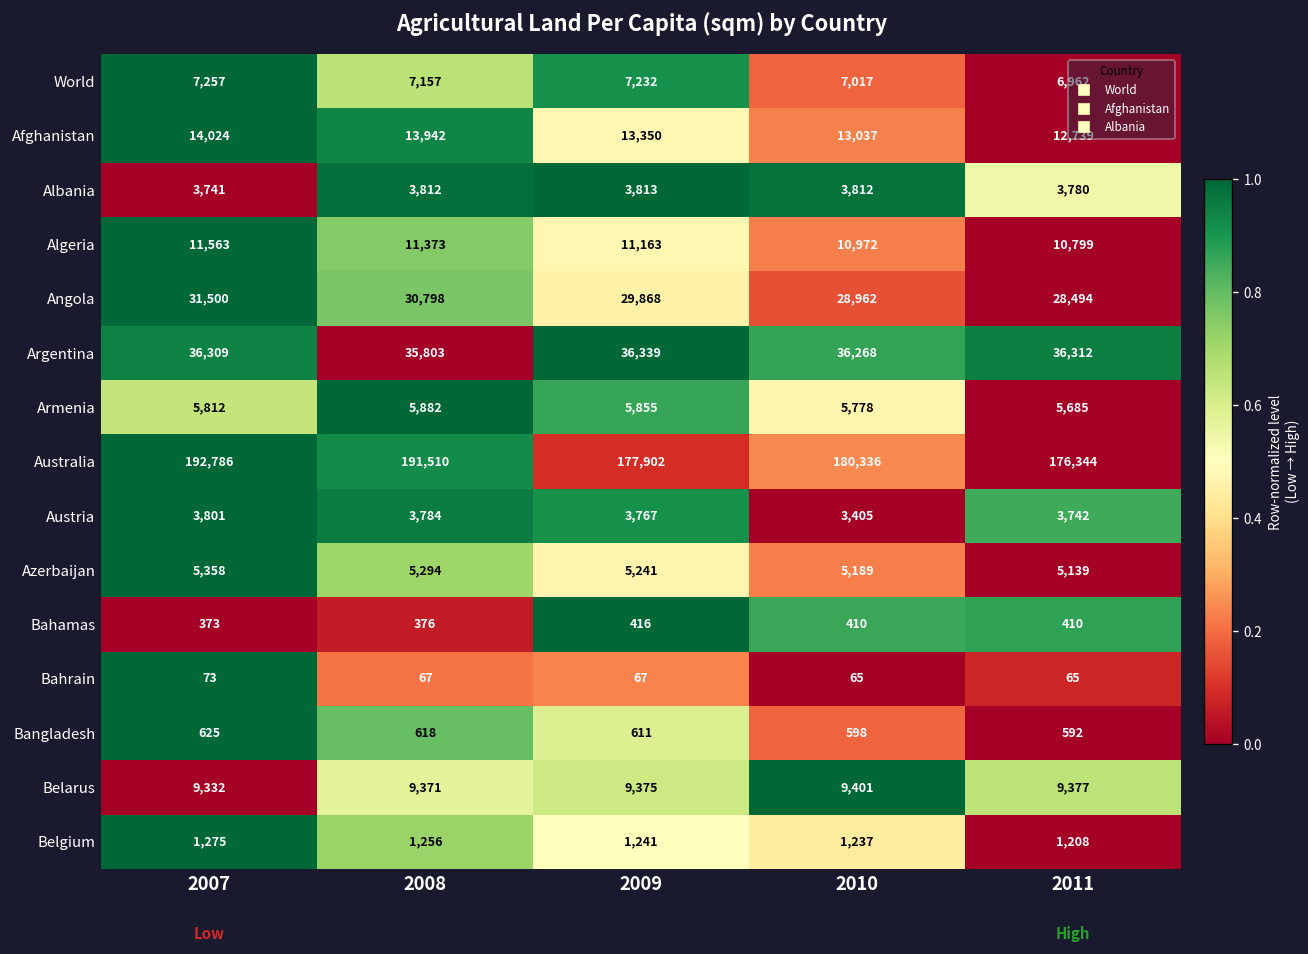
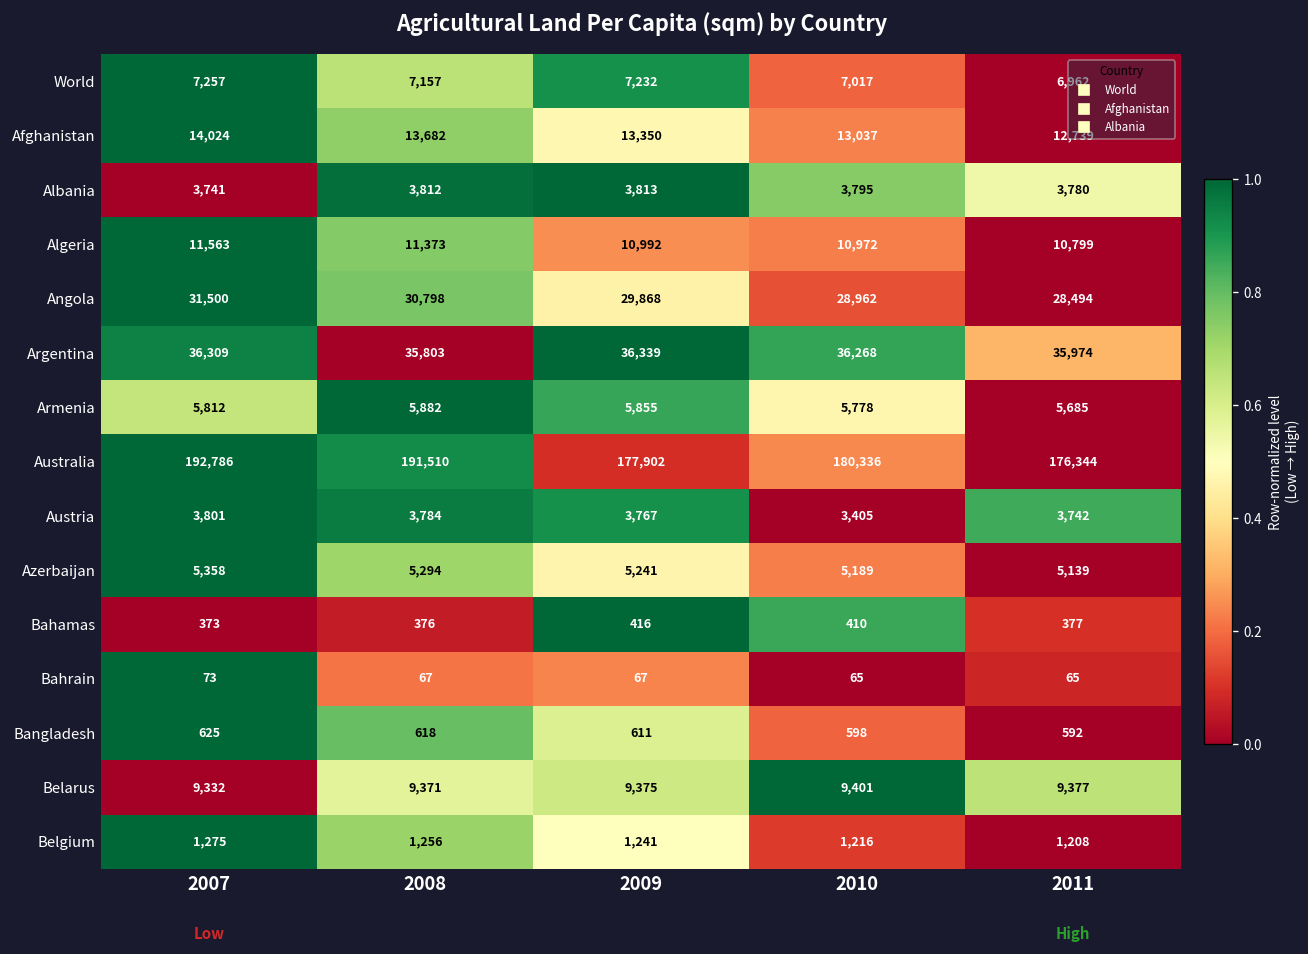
  {
    "World": {
      "2007": "7,257",
      "2008": "7,157",
      "2009": "7,232",
      "2010": "7,017"
    },
    "Afghanistan": {
      "2007": "14,024",
-     "2008": "13,942",
+     "2008": "13,682",
      "2009": "13,350",
      "2010": "13,037"
    },
    "Albania": {
      "2007": "3,741",
      "2008": "3,812",
      "2009": "3,813",
-     "2010": "3,812",
+     "2010": "3,795",
      "2011": "3,780"
    },
    "Algeria": {
      "2007": "11,563",
      "2008": "11,373",
-     "2009": "11,163",
+     "2009": "10,992",
      "2010": "10,972",
      "2011": "10,799"
    },
    "Angola": {
      "2007": "31,500",
      "2008": "30,798",
      "2009": "29,868",
      "2010": "28,962",
      "2011": "28,494"
    },
    "Argentina": {
      "2007": "36,309",
      "2008": "35,803",
      "2009": "36,339",
      "2010": "36,268",
-     "2011": "36,312"
+     "2011": "35,974"
    },
    "Armenia": {
      "2007": "5,812",
      "2008": "5,882",
      "2009": "5,855",
      "2010": "5,778",
      "2011": "5,685"
    },
    "Australia": {
      "2007": "192,786",
      "2008": "191,510",
      "2009": "177,902",
      "2010": "180,336",
      "2011": "176,344"
    },
    "Austria": {
      "2007": "3,801",
      "2008": "3,784",
      "2009": "3,767",
      "2010": "3,405",
      "2011": "3,742"
    },
    "Azerbaijan": {
      "2007": "5,358",
      "2008": "5,294",
      "2009": "5,241",
      "2010": "5,189",
      "2011": "5,139"
    },
    "Bahamas": {
      "2007": "373",
      "2008": "376",
      "2009": "416",
      "2010": "410",
-     "2011": "410"
+     "2011": "377"
    },
    "Bahrain": {
      "2007": "73",
      "2008": "67",
      "2009": "67",
      "2010": "65",
      "2011": "65"
    },
    "Bangladesh": {
      "2007": "625",
      "2008": "618",
      "2009": "611",
      "2010": "598",
      "2011": "592"
    },
    "Belarus": {
      "2007": "9,332",
      "2008": "9,371",
      "2009": "9,375",
      "2010": "9,401",
      "2011": "9,377"
    },
    "Belgium": {
      "2007": "1,275",
      "2008": "1,256",
      "2009": "1,241",
-     "2010": "1,237",
+     "2010": "1,216",
      "2011": "1,208"
    }
  }
